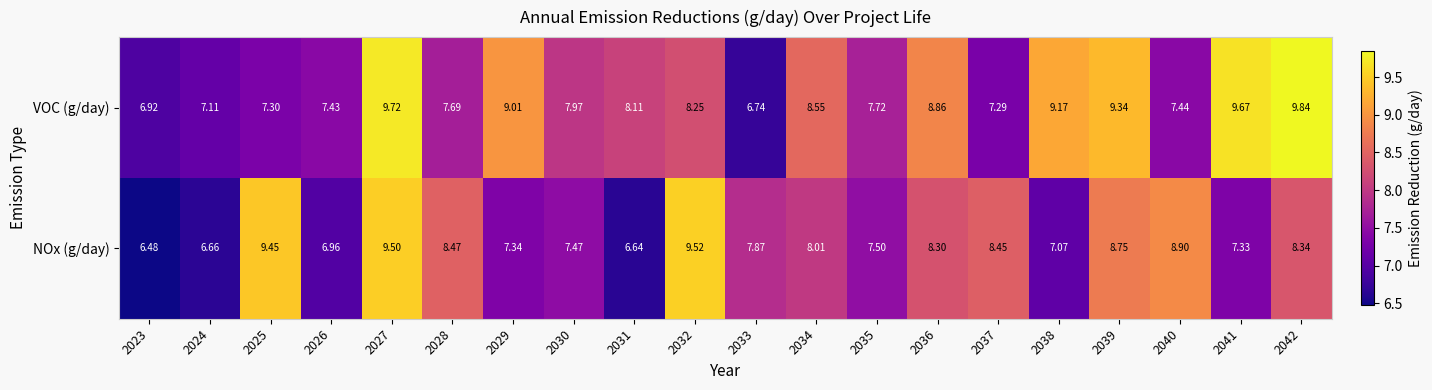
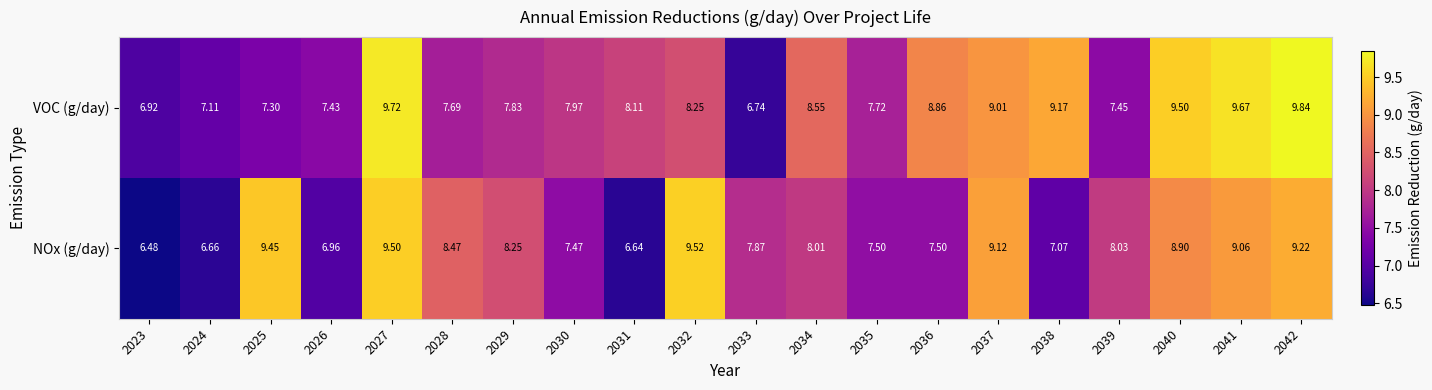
  {
    "VOC (g/day)": {
      "2023": 6.92,
      "2024": 7.11,
      "2025": 7.30,
      "2026": 7.43,
      "2027": 9.72,
      "2028": 7.69,
-     "2029": 9.01,
+     "2029": 7.83,
      "2030": 7.97,
      "2031": 8.11,
      "2032": 8.25,
      "2033": 6.74,
      "2034": 8.55,
      "2035": 7.72,
      "2036": 8.86,
-     "2037": 7.29,
+     "2037": 9.01,
      "2038": 9.17,
-     "2039": 9.34,
-     "2040": 7.44,
+     "2039": 7.45,
+     "2040": 9.50,
      "2041": 9.67,
      "2042": 9.84
    },
    "NOx (g/day)": {
      "2023": 6.48,
      "2024": 6.66,
      "2025": 9.45,
      "2026": 6.96,
      "2027": 9.50,
      "2028": 8.47,
-     "2029": 7.34,
+     "2029": 8.25,
      "2030": 7.47,
      "2031": 6.64,
      "2032": 9.52,
      "2033": 7.87,
      "2034": 8.01,
      "2035": 7.50,
-     "2036": 8.30,
-     "2037": 8.45,
+     "2036": 7.50,
+     "2037": 9.12,
      "2038": 7.07,
-     "2039": 8.75,
+     "2039": 8.03,
      "2040": 8.90,
-     "2041": 7.33,
-     "2042": 8.34
+     "2041": 9.06,
+     "2042": 9.22
    }
  }
